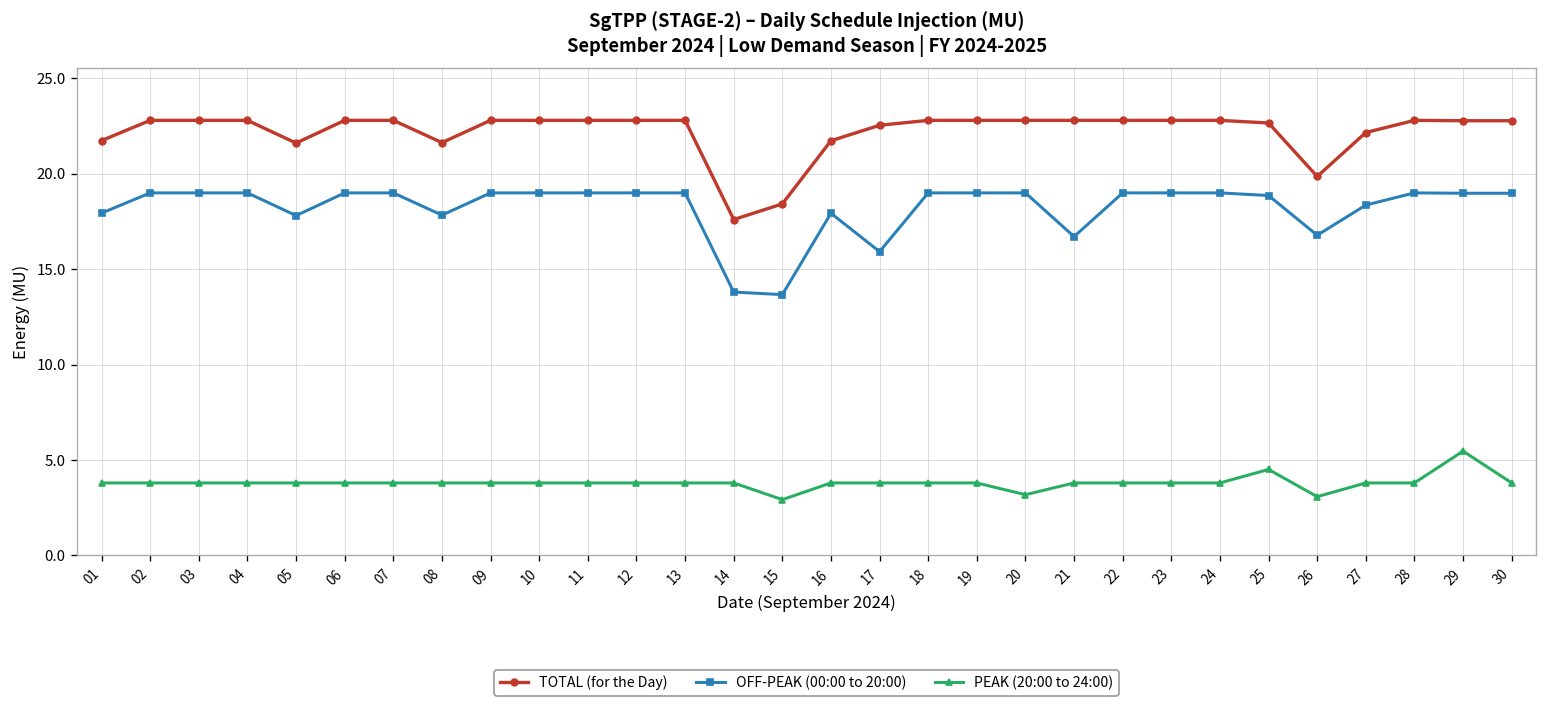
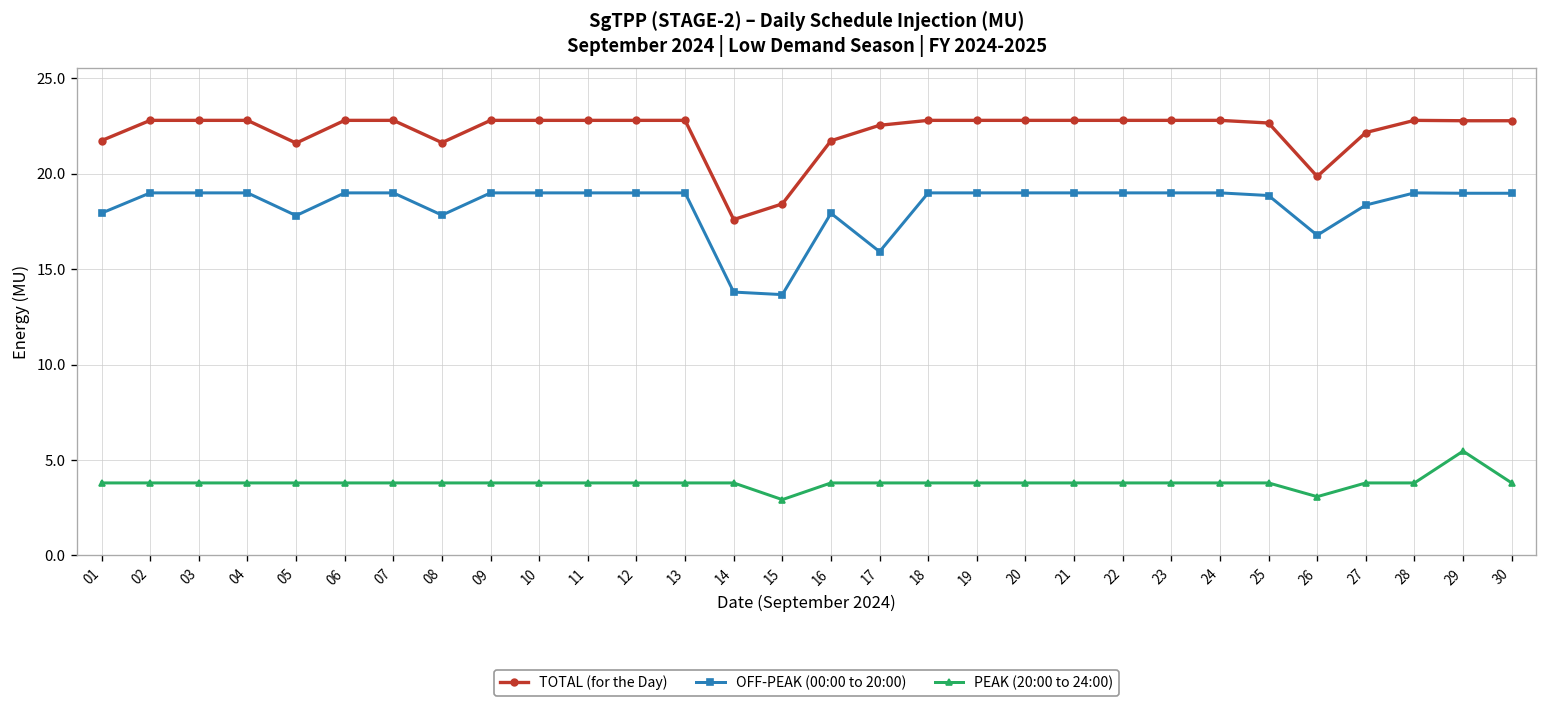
  {
    "TOTAL (for the Day)": {
      "01": 21.7,
      "02": 22.8,
      "03": 22.8,
      "04": 22.8,
      "05": 21.6,
      "06": 22.8,
      "07": 22.8,
      "08": 21.6,
      "09": 22.8,
      "10": 22.8,
      "11": 22.8,
      "12": 22.8,
      "13": 22.8,
      "14": 17.6,
      "15": 18.4,
      "16": 21.7,
      "17": 22.5,
      "18": 22.8,
      "19": 22.8,
      "20": 22.8,
      "21": 22.8,
      "22": 22.8,
      "23": 22.8,
      "24": 22.8,
      "25": 22.7,
      "26": 19.9,
      "27": 22.2,
      "28": 22.8,
      "29": 22.8,
      "30": 22.8
    },
    "OFF-PEAK (00:00 to 20:00)": {
      "01": 17.9,
      "02": 19.0,
      "03": 19.0,
      "04": 19.0,
      "05": 17.8,
      "06": 19.0,
      "07": 19.0,
      "08": 17.8,
      "09": 19.0,
      "10": 19.0,
      "11": 19.0,
      "12": 19.0,
      "13": 19.0,
      "14": 13.8,
      "15": 13.7,
      "16": 17.9,
      "17": 15.9,
      "18": 19.0,
      "19": 19.0,
      "20": 19.0,
-     "21": 16.7,
+     "21": 19.0,
      "22": 19.0,
      "23": 19.0,
      "24": 19.0,
      "25": 18.9,
      "26": 16.8,
      "27": 18.4,
      "28": 19.0,
      "29": 19.0,
      "30": 19.0
    },
    "PEAK (20:00 to 24:00)": {
      "01": 3.8,
      "02": 3.8,
      "03": 3.8,
      "04": 3.8,
      "05": 3.8,
      "06": 3.8,
      "07": 3.8,
      "08": 3.8,
      "09": 3.8,
      "10": 3.8,
      "11": 3.8,
      "12": 3.8,
      "13": 3.8,
      "14": 3.8,
      "15": 2.9,
      "16": 3.8,
      "17": 3.8,
      "18": 3.8,
      "19": 3.8,
-     "20": 3.2,
+     "20": 3.8,
      "21": 3.8,
      "22": 3.8,
      "23": 3.8,
      "24": 3.8,
-     "25": 4.5,
+     "25": 3.8,
      "26": 3.1,
      "27": 3.8,
      "28": 3.8,
      "29": 5.5,
      "30": 3.8
    }
  }
